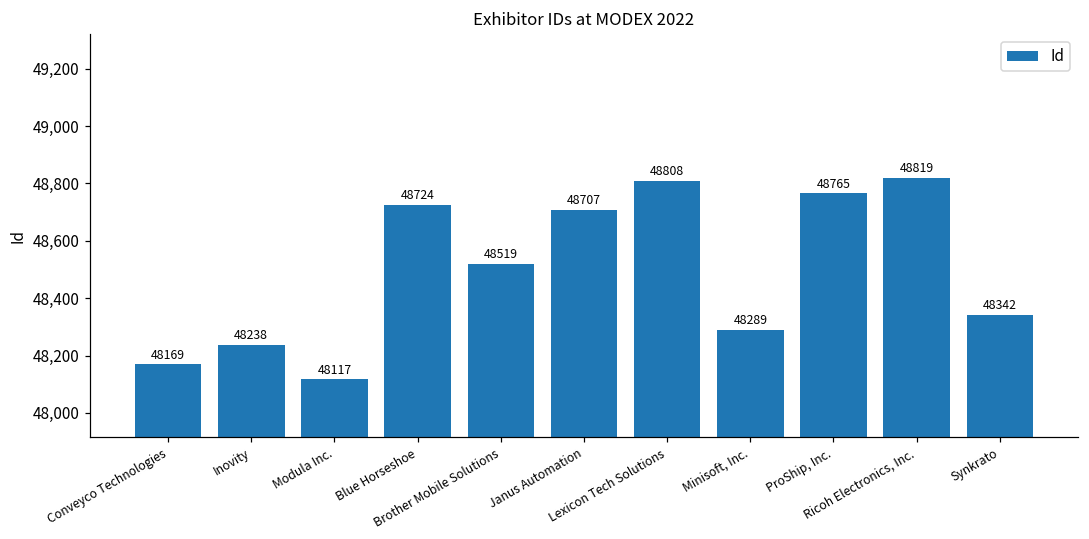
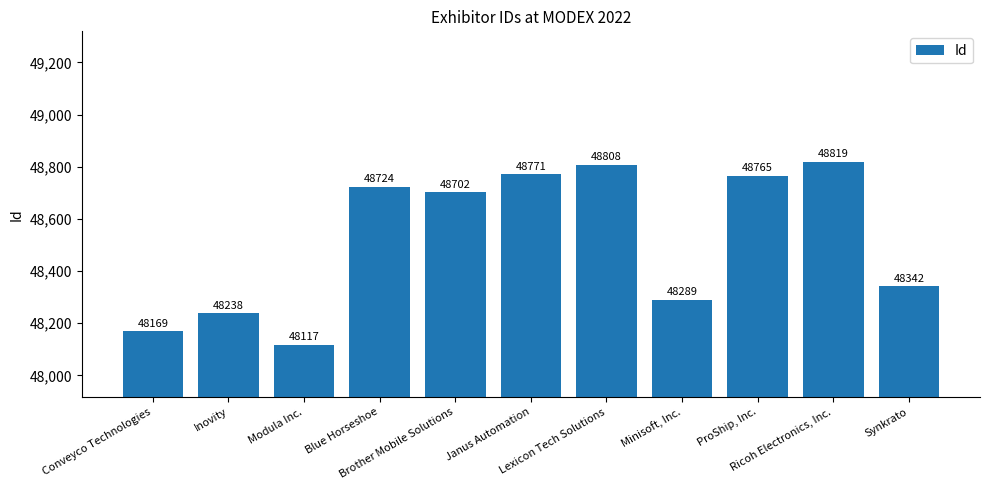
  {
    "Conveyco Technologies": 48169,
    "Inovity": 48238,
    "Modula Inc.": 48117,
    "Blue Horseshoe": 48724,
-   "Brother Mobile Solutions": 48519,
-   "Janus Automation": 48707,
+   "Brother Mobile Solutions": 48702,
+   "Janus Automation": 48771,
    "Lexicon Tech Solutions": 48808,
    "Minisoft, Inc.": 48289,
    "ProShip, Inc.": 48765,
    "Ricoh Electronics, Inc.": 48819,
    "Synkrato": 48342
  }
